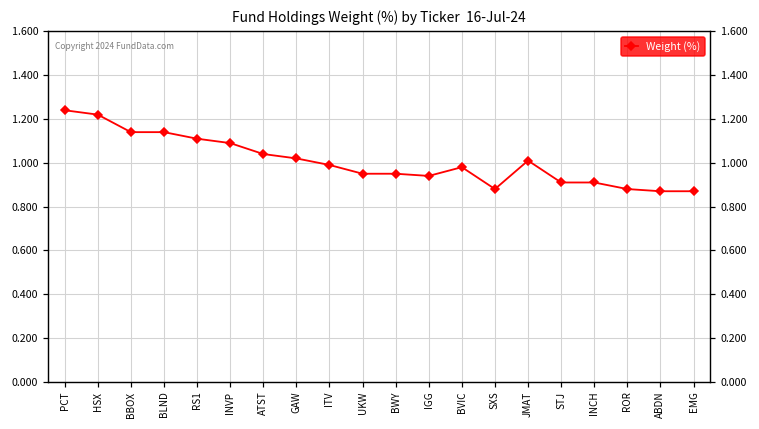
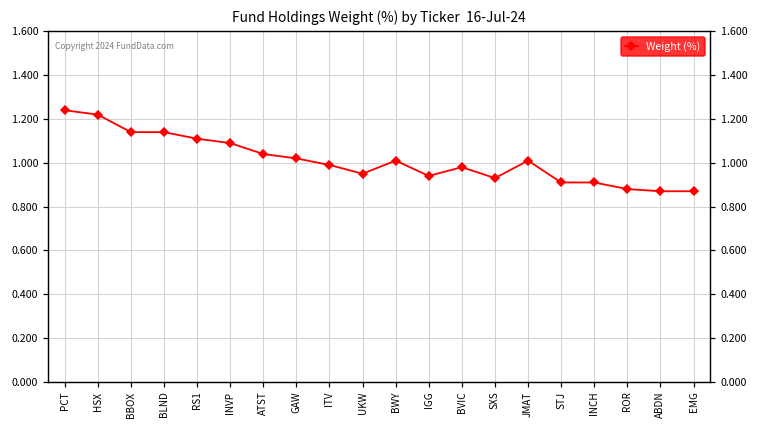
  {
    "PCT": 1.24,
    "HSX": 1.22,
    "BBOX": 1.14,
    "BLND": 1.14,
    "RS1": 1.11,
    "INVP": 1.09,
    "ATST": 1.04,
    "GAW": 1.02,
    "ITV": 0.99,
    "UKW": 0.95,
-   "BWY": 0.95,
+   "BWY": 1.01,
    "IGG": 0.94,
    "BVIC": 0.98,
-   "SXS": 0.88,
+   "SXS": 0.93,
    "JMAT": 1.01,
    "STJ": 0.91,
    "INCH": 0.91,
    "ROR": 0.88,
    "ABDN": 0.87,
    "EMG": 0.87
  }
